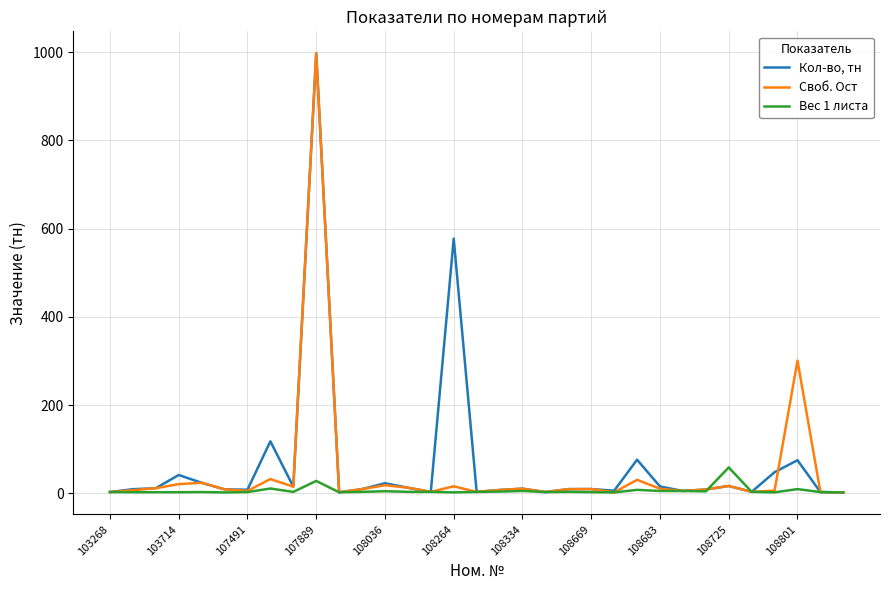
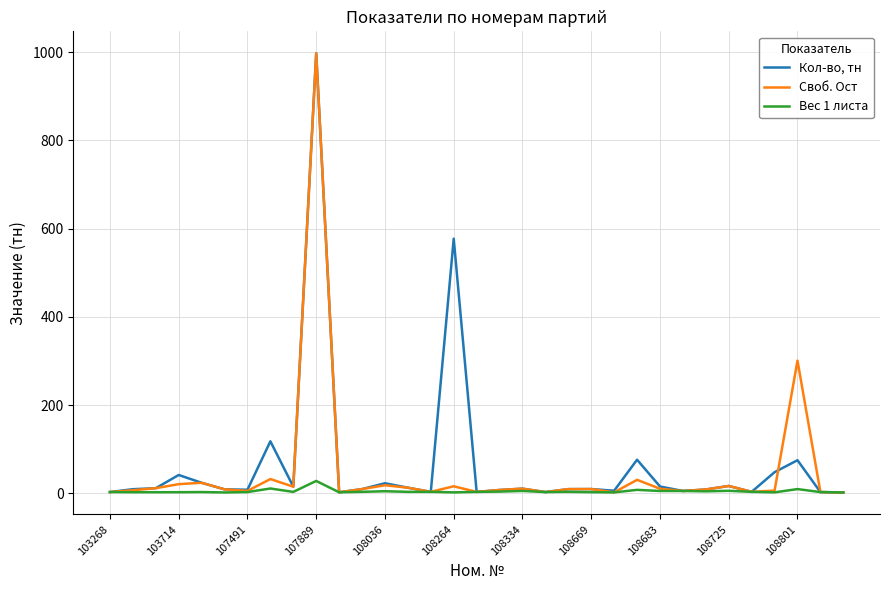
  {
    "Кол-во, тн": {
      "103714": 40,
      "108264": 580,
      "108801": 70
    },
    "Своб. Ост": {
      "103714": 20,
      "108264": 20,
      "108801": 300
    },
    "Вес 1 листа": {
      "103714": 0,
      "107889": 30,
      "108036": 0,
      "108264": 0,
      "108669": 0,
-     "108725": 60,
+     "108725": 10,
      "108801": 10
    }
  }
